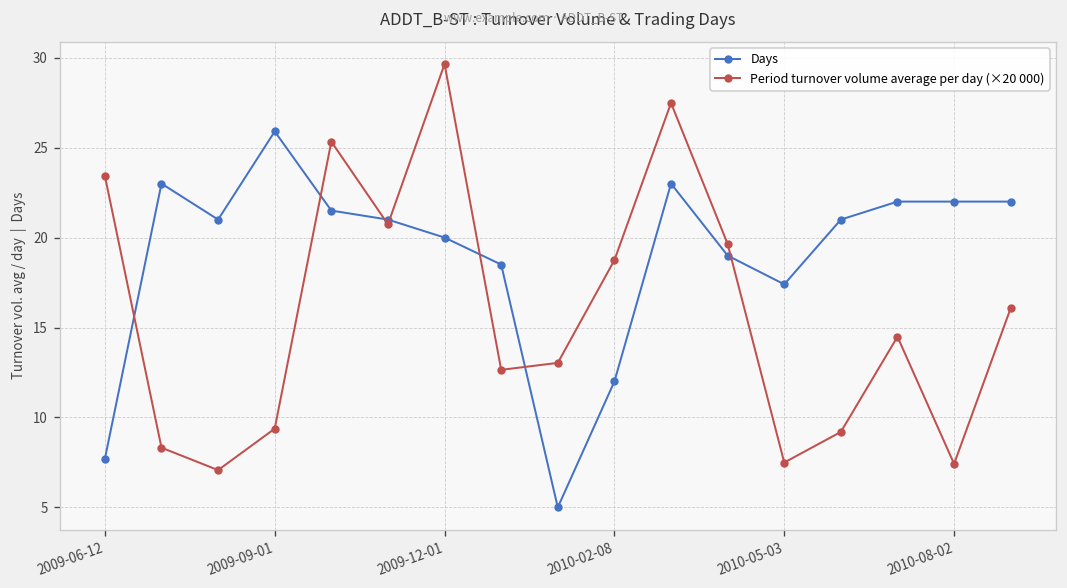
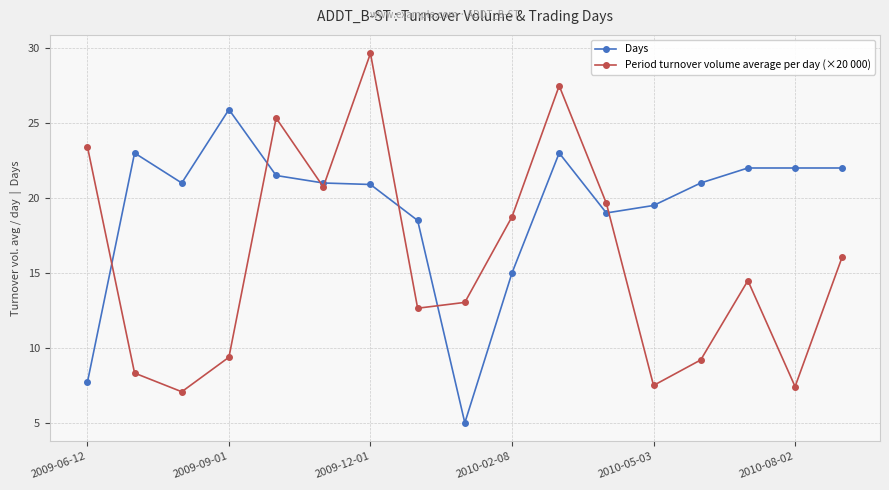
  {
    "Days": {
      "2009-06-12": 7.7,
      "2009-09-01": 25.9,
-     "2009-12-01": 20.0,
-     "2010-02-08": 12,
-     "2010-05-03": 17.4,
+     "2009-12-01": 20.9,
+     "2010-02-08": 15,
+     "2010-05-03": 19.5,
      "2010-08-02": 22.0
    },
    "Period turnover volume average per day (×20 000)": {
      "2009-06-12": 23.4,
      "2009-09-01": 9.4,
      "2009-12-01": 29.6,
      "2010-02-08": 18.7,
      "2010-05-03": 7.5,
      "2010-08-02": 7.4
    }
  }
